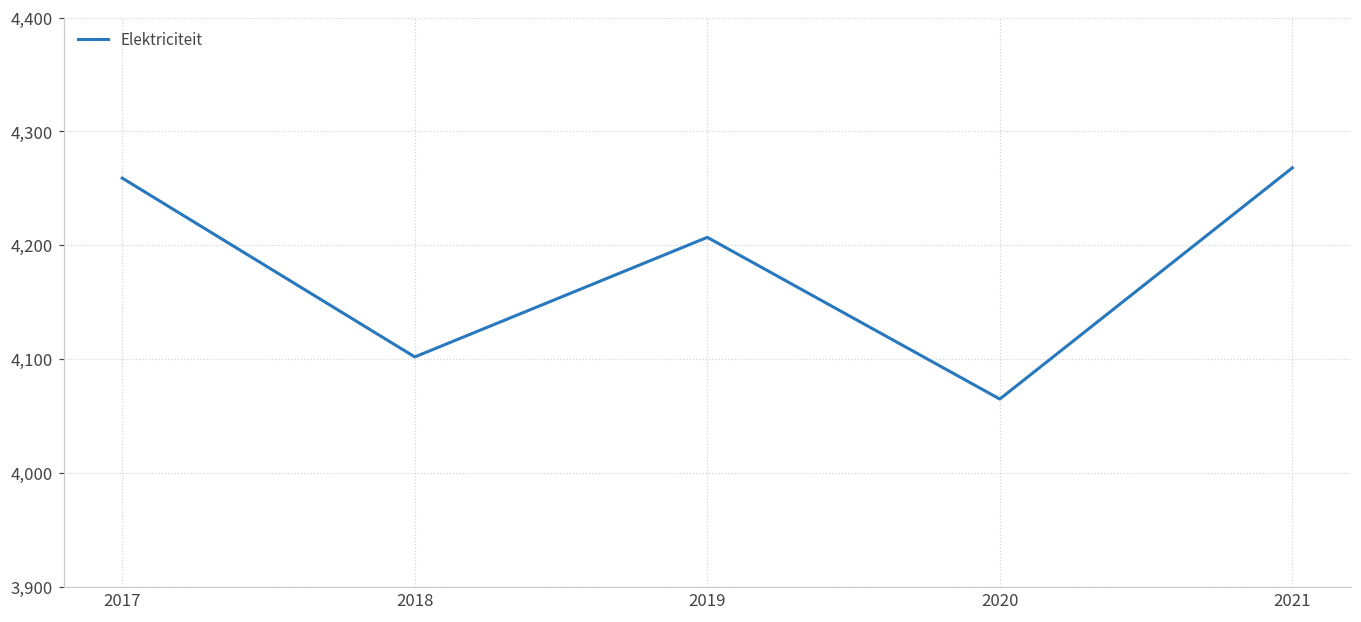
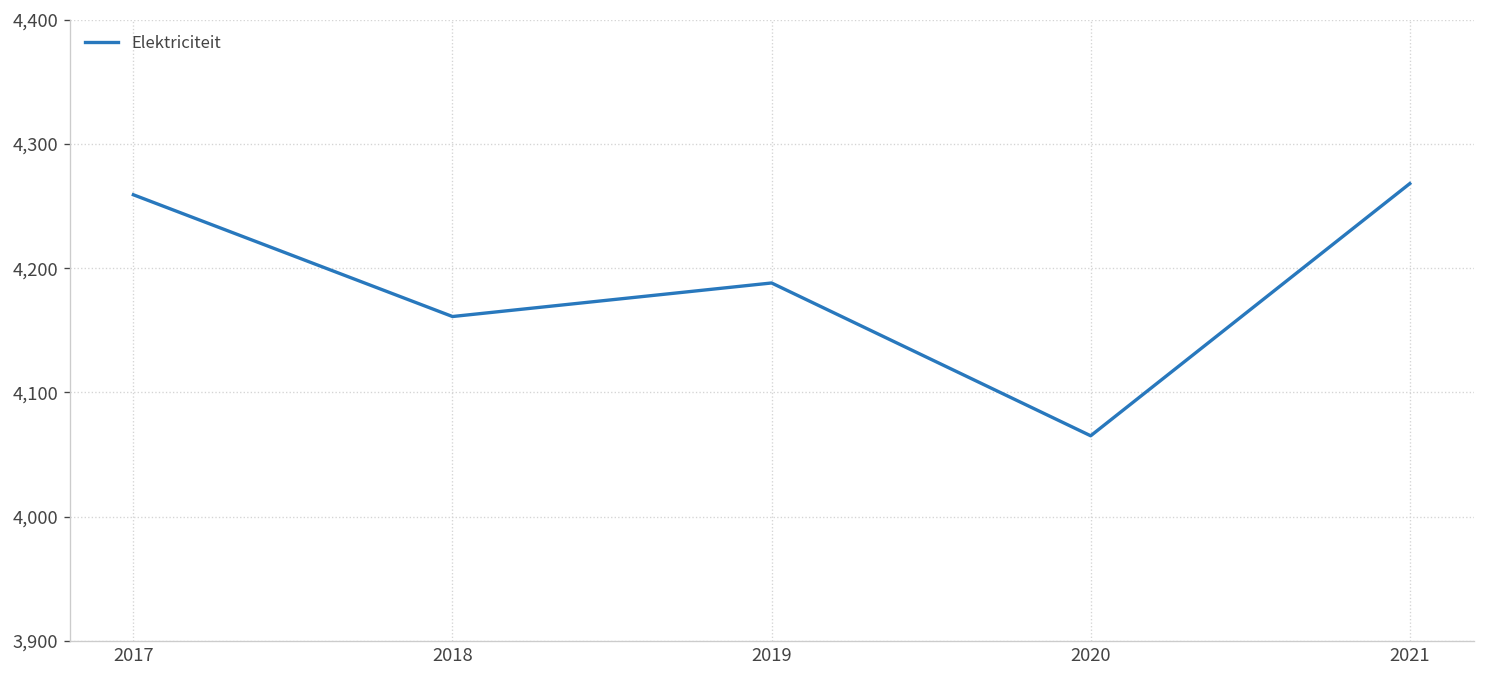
  {
    "2017": "4,259",
-   "2018": "4,102",
-   "2019": "4,207",
+   "2018": "4,161",
+   "2019": "4,188",
    "2020": "4,065",
    "2021": "4,268"
  }
